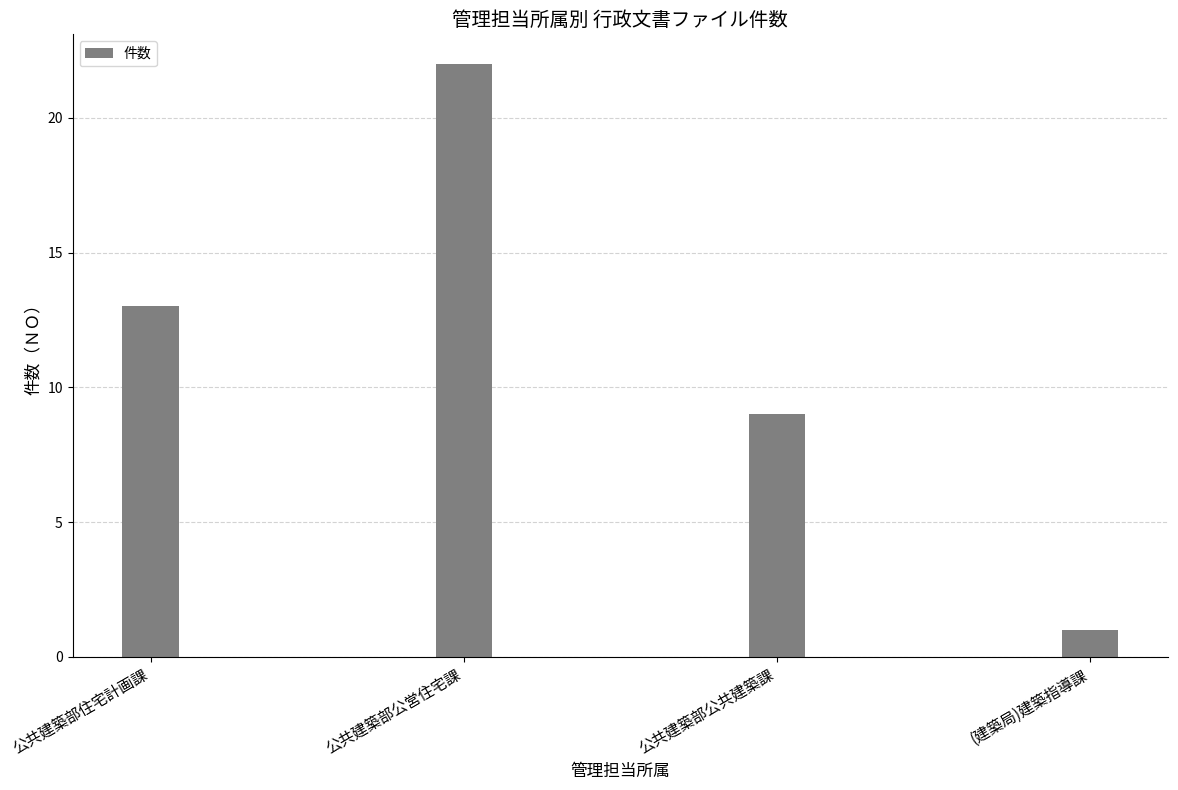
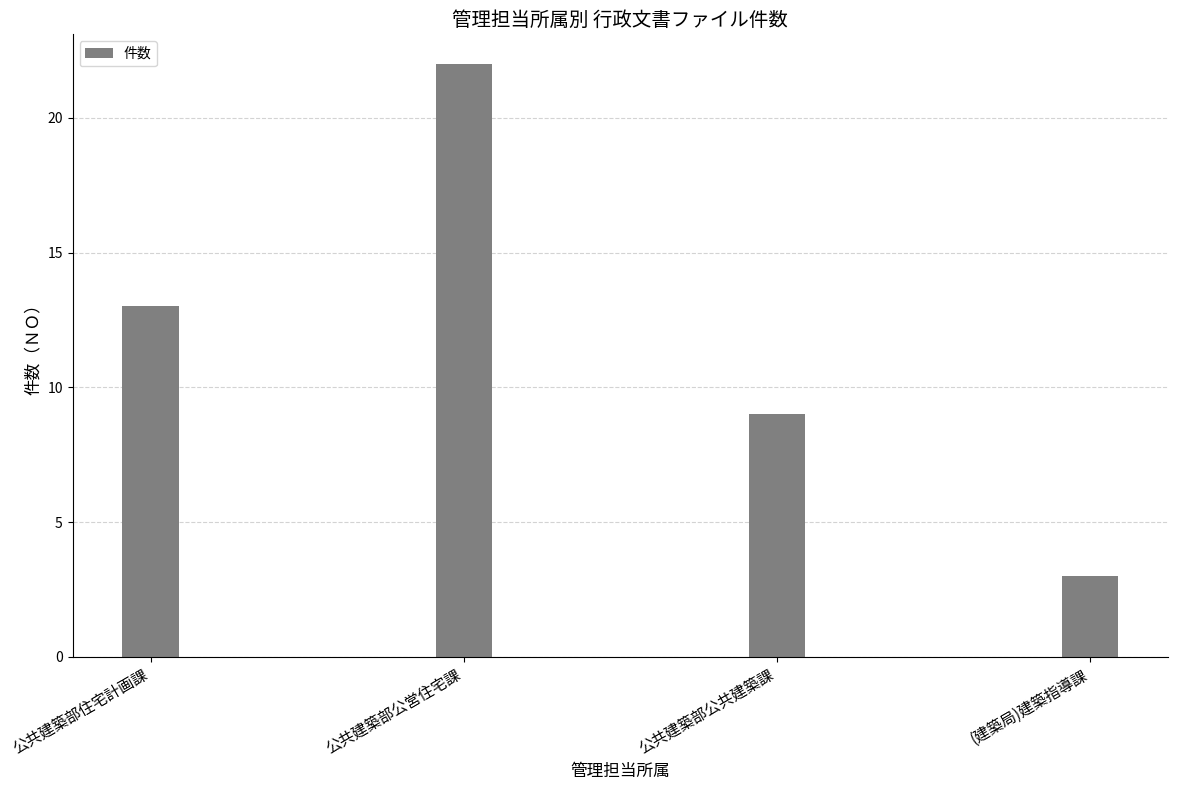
  {
    "公共建築部住宅計画課": 13,
    "公共建築部公営住宅課": 22,
    "公共建築部公共建築課": 9,
-   "(建築局)建築指導課": 1
+   "(建築局)建築指導課": 3
  }
